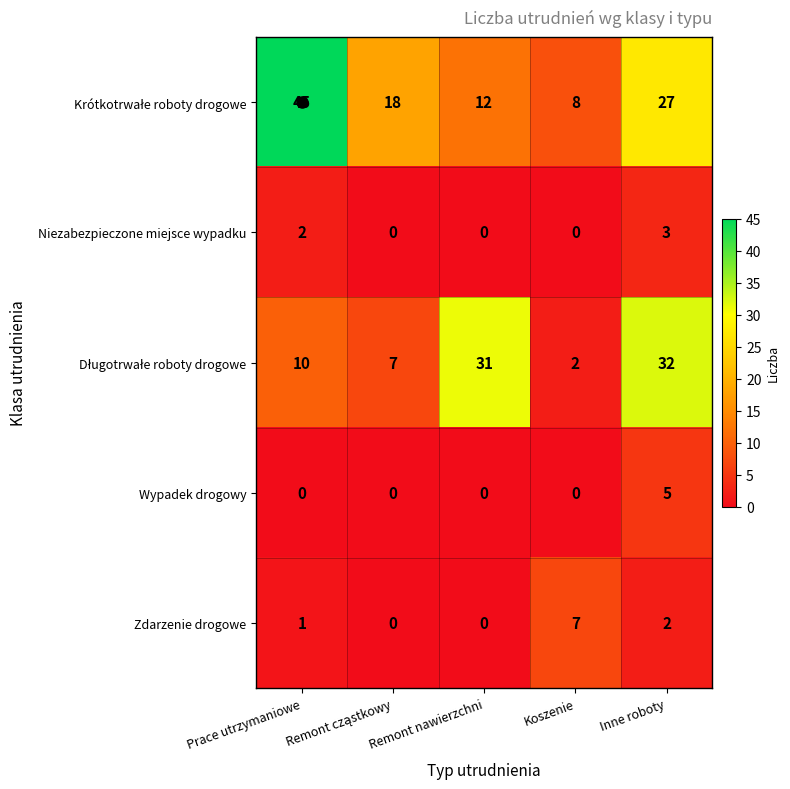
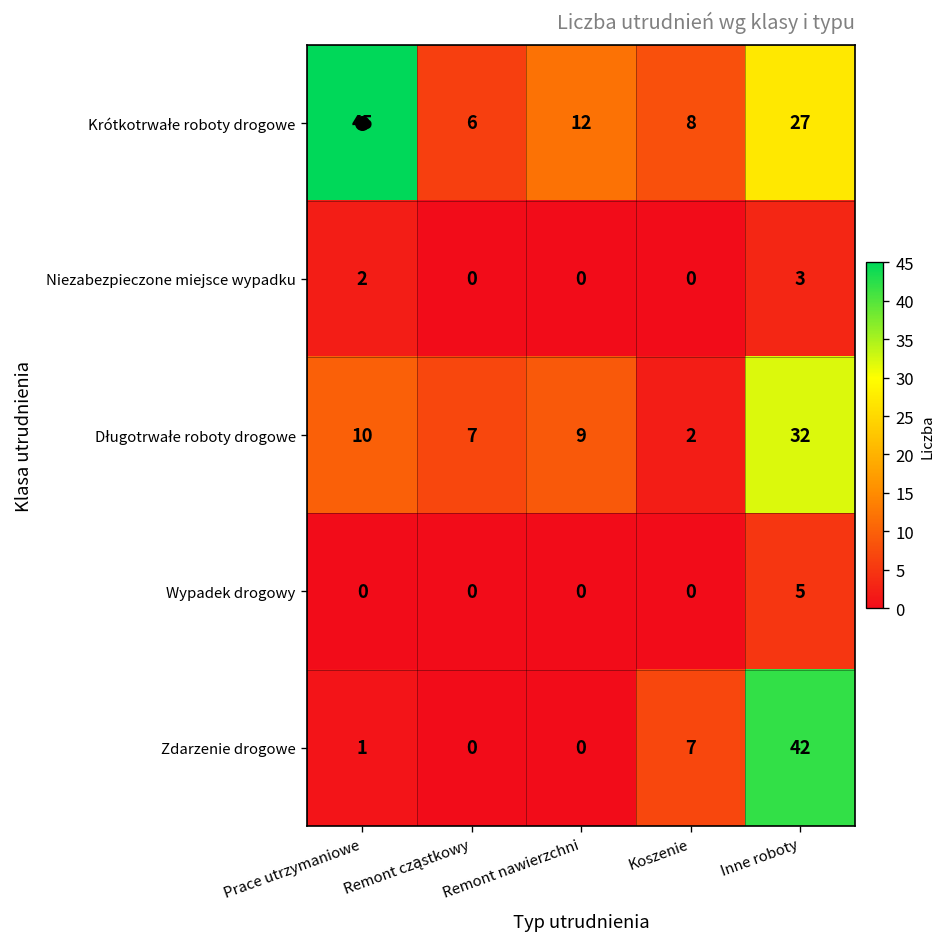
  {
    "Krótkotrwałe roboty drogowe": {
-     "Remont cząstkowy": 18,
+     "Remont cząstkowy": 6,
      "Remont nawierzchni": 12,
      "Koszenie": 8,
      "Inne roboty": 27
    },
    "Niezabezpieczone miejsce wypadku": {
      "Prace utrzymaniowe": 2,
      "Remont cząstkowy": 0,
      "Remont nawierzchni": 0,
      "Koszenie": 0,
      "Inne roboty": 3
    },
    "Długotrwałe roboty drogowe": {
      "Prace utrzymaniowe": 10,
      "Remont cząstkowy": 7,
-     "Remont nawierzchni": 31,
+     "Remont nawierzchni": 9,
      "Koszenie": 2,
      "Inne roboty": 32
    },
    "Wypadek drogowy": {
      "Prace utrzymaniowe": 0,
      "Remont cząstkowy": 0,
      "Remont nawierzchni": 0,
      "Koszenie": 0,
      "Inne roboty": 5
    },
    "Zdarzenie drogowe": {
      "Prace utrzymaniowe": 1,
      "Remont cząstkowy": 0,
      "Remont nawierzchni": 0,
      "Koszenie": 7,
-     "Inne roboty": 2
+     "Inne roboty": 42
    }
  }
